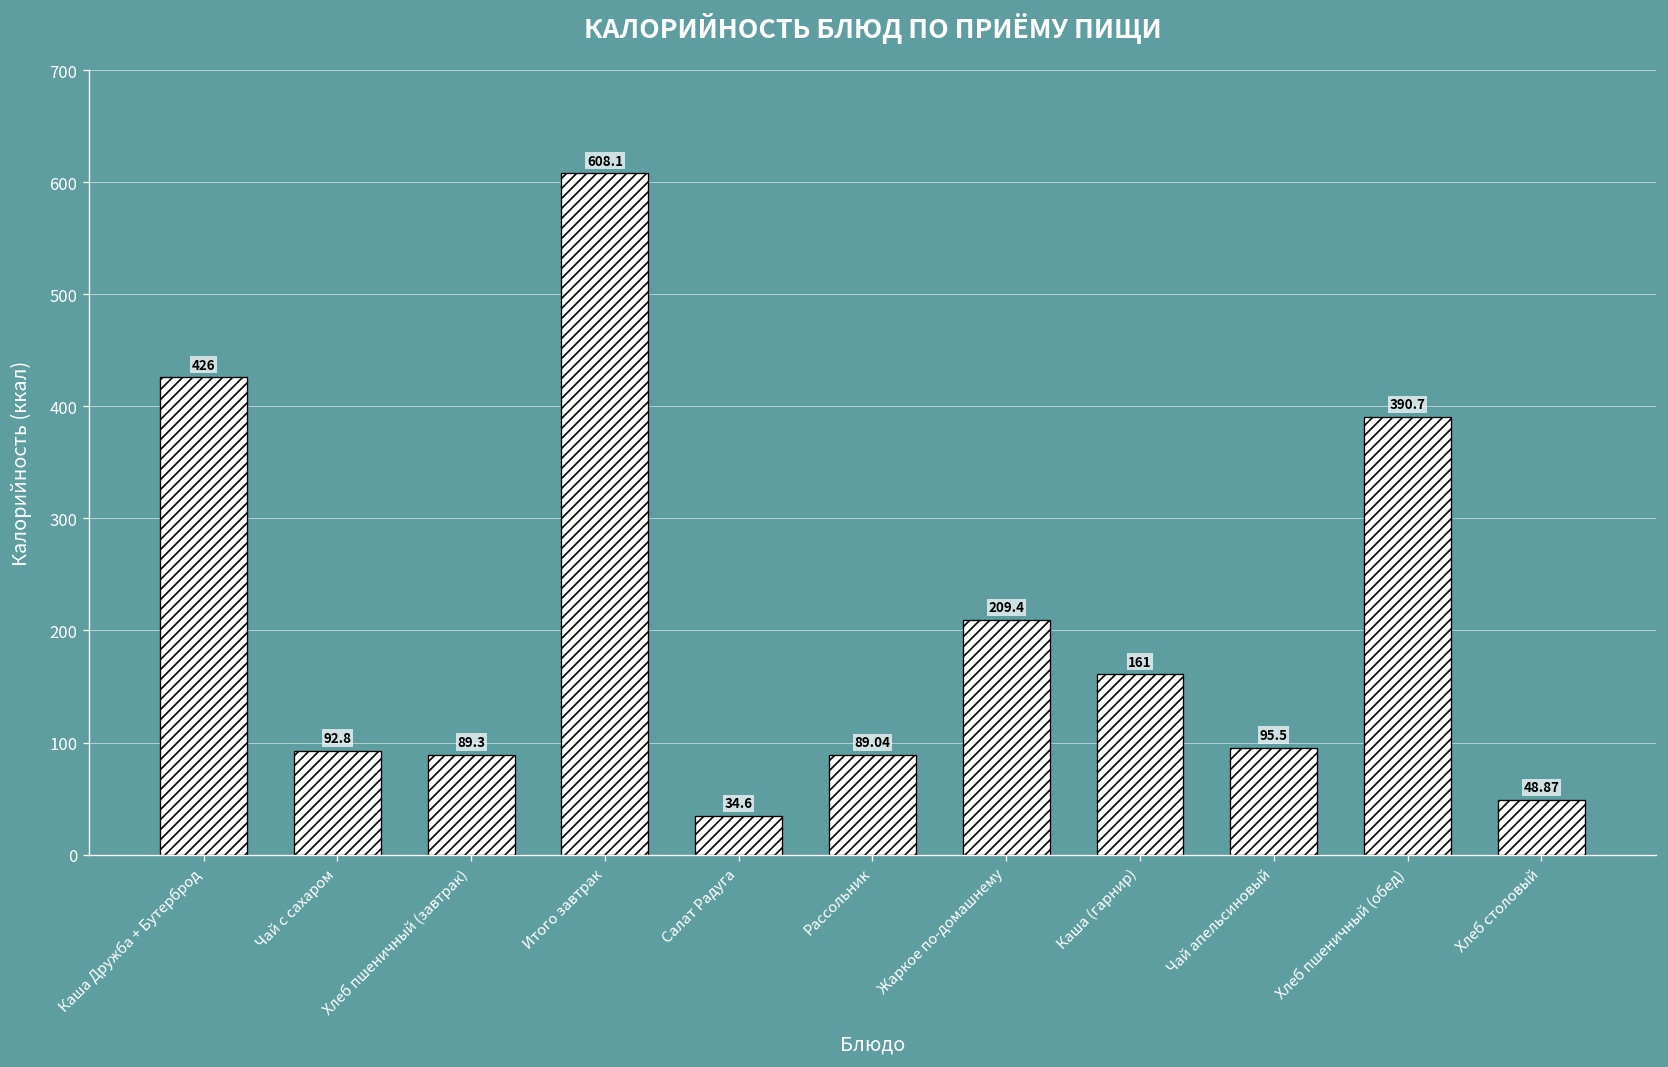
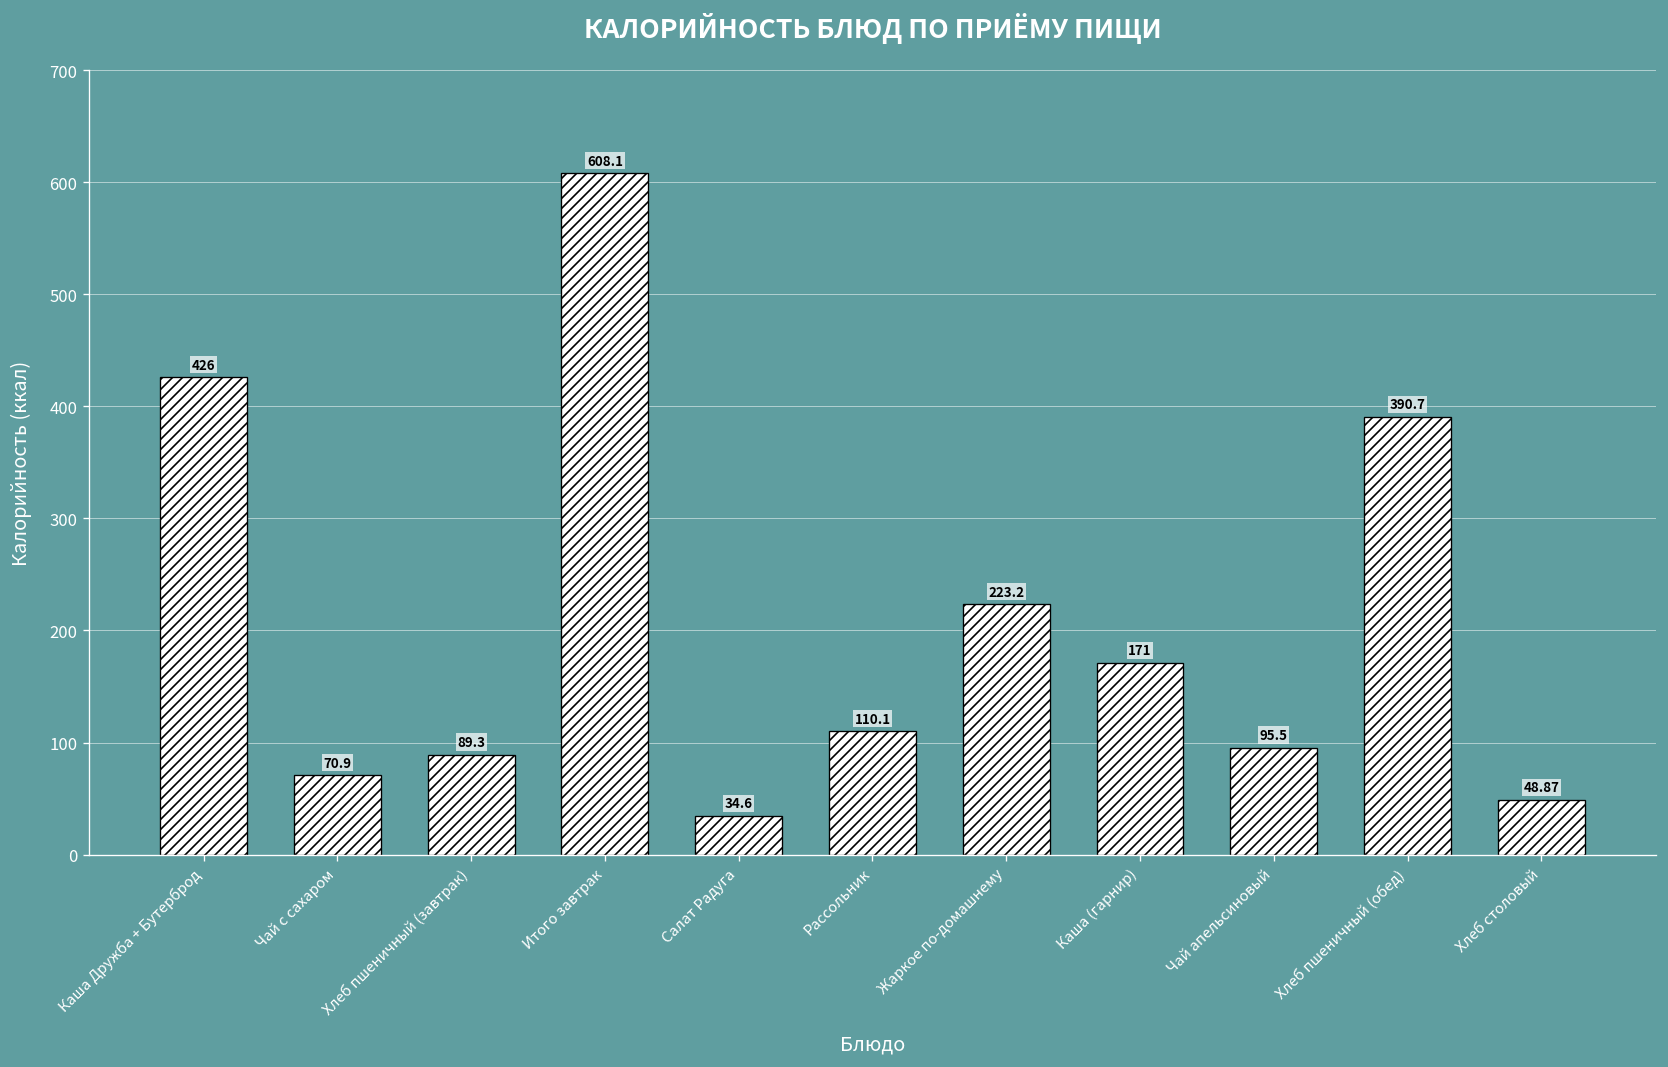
  {
-   "Чай с сахаром": 92.8,
-   "Рассольник": 89.04,
-   "Жаркое по-домашнему": 209.4,
-   "Каша (гарнир)": 161
+   "Чай с сахаром": 70.9,
+   "Рассольник": 110.1,
+   "Жаркое по-домашнему": 223.2,
+   "Каша (гарнир)": 171
  }
